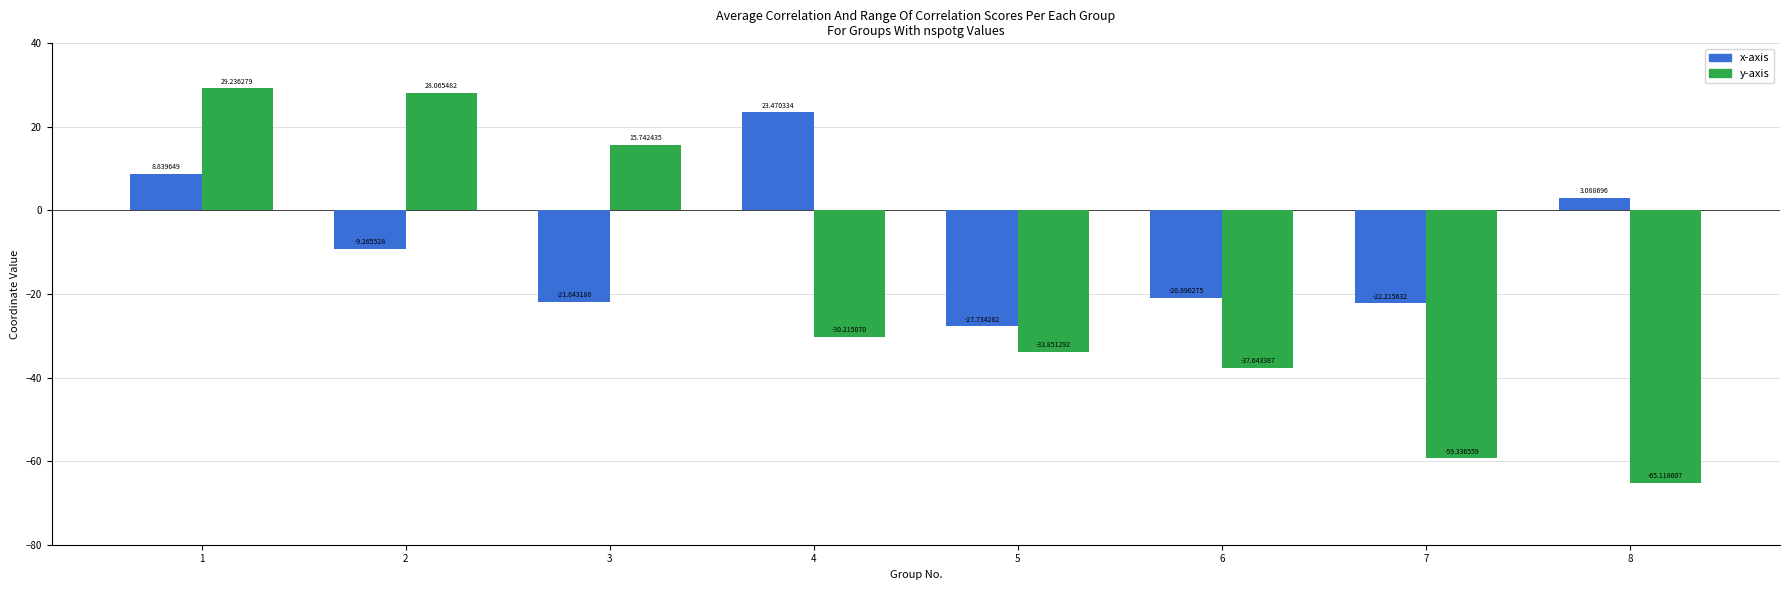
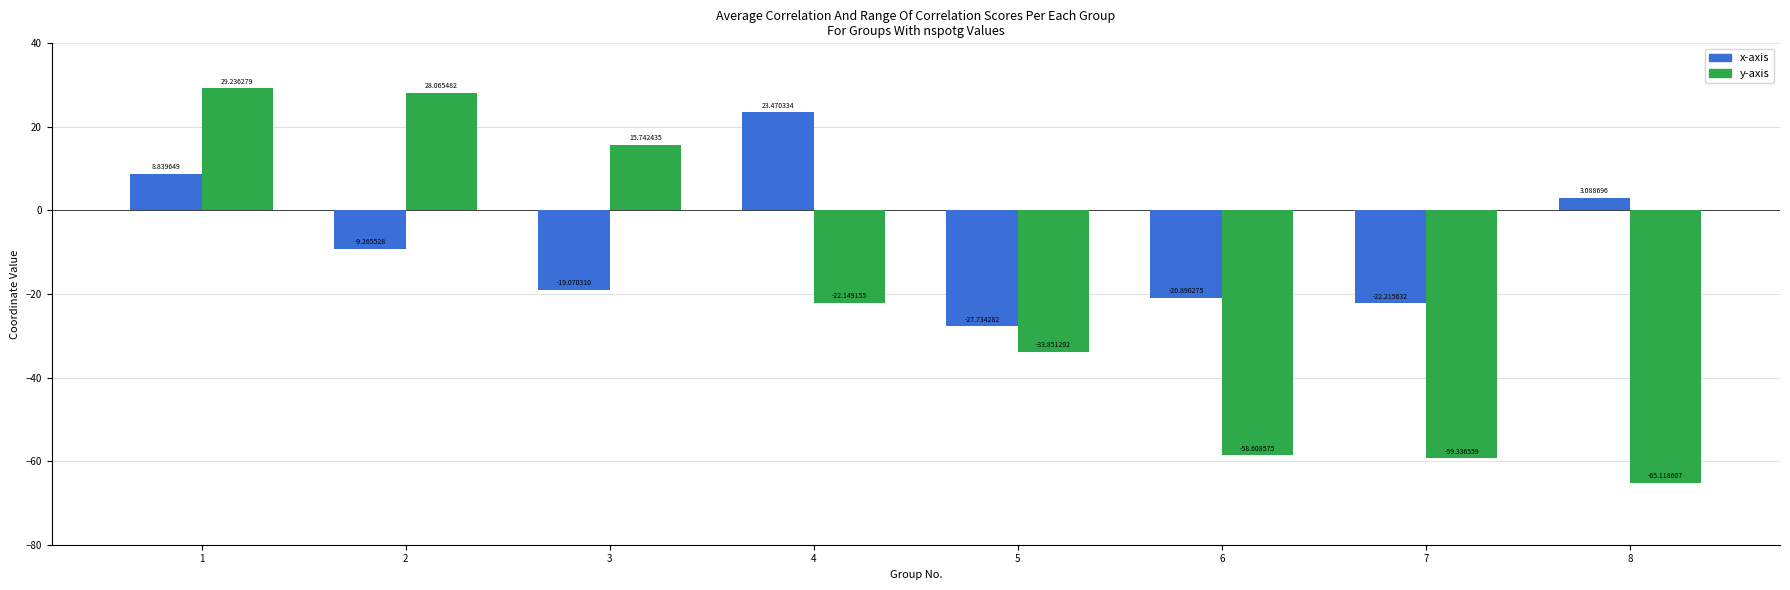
  {
    "x-axis": {
      "1": 8.839649,
      "2": -9.265528,
-     "3": -21.843180,
+     "3": -19.070310,
      "4": 23.470334,
      "5": -27.734282,
      "6": -20.890275,
      "7": -22.215632,
      "8": 3.088696
    },
    "y-axis": {
      "1": 29.236279,
      "2": 28.065482,
      "3": 15.742435,
-     "4": -30.215070,
+     "4": -22.149155,
      "5": -33.851292,
-     "6": -37.643387,
+     "6": -58.608575,
      "7": -59.336559,
      "8": -65.118607
    }
  }
